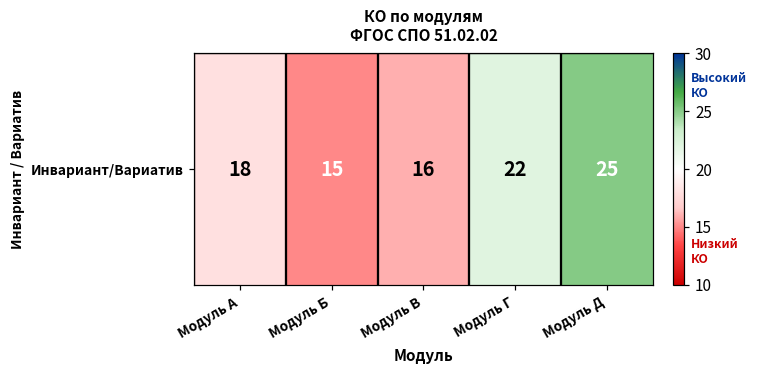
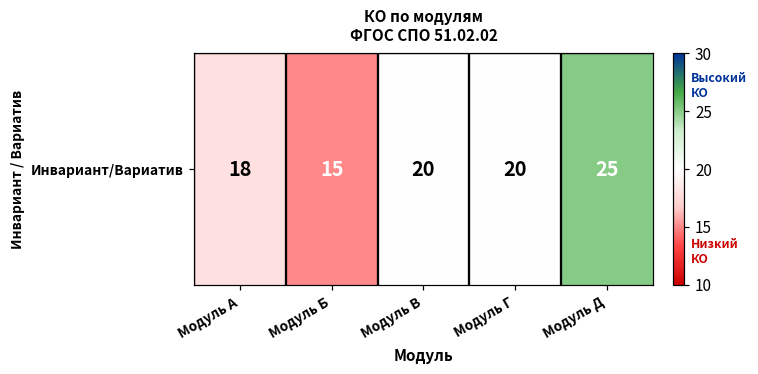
  {
    "Инвариант/Вариатив": {
      "Модуль А": 18,
      "Модуль Б": 15,
-     "Модуль В": 16,
-     "Модуль Г": 22,
+     "Модуль В": 20,
+     "Модуль Г": 20,
      "Модуль Д": 25
    }
  }
